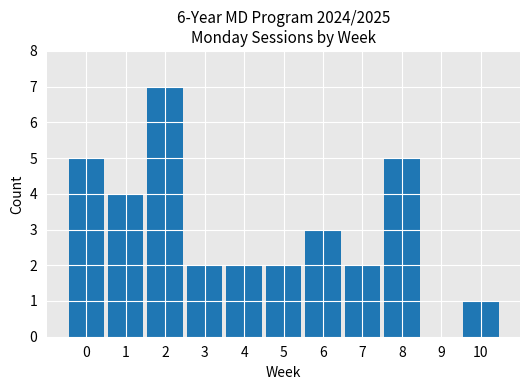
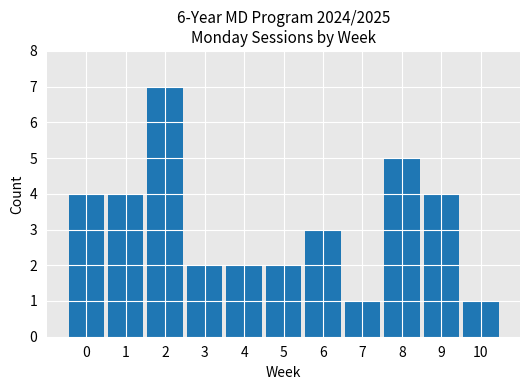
  {
-   "0": 5,
+   "0": 4,
    "1": 4,
    "2": 7,
    "3": 2,
    "4": 2,
    "5": 2,
    "6": 3,
-   "7": 2,
+   "7": 1,
    "8": 5,
-   "9": 0,
+   "9": 4,
    "10": 1
  }
